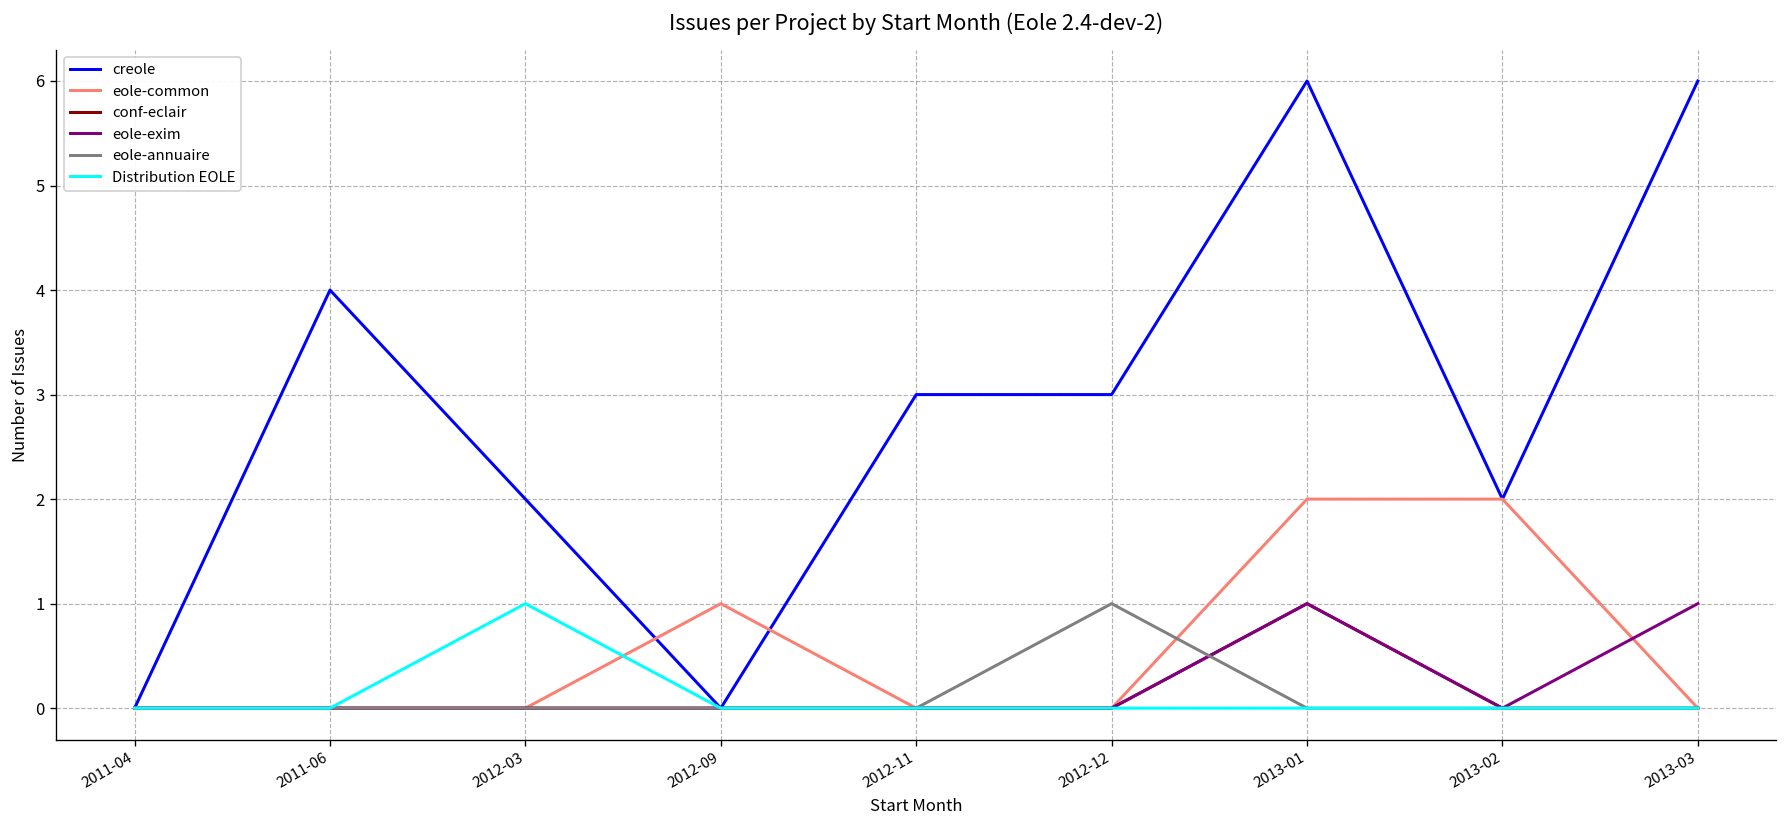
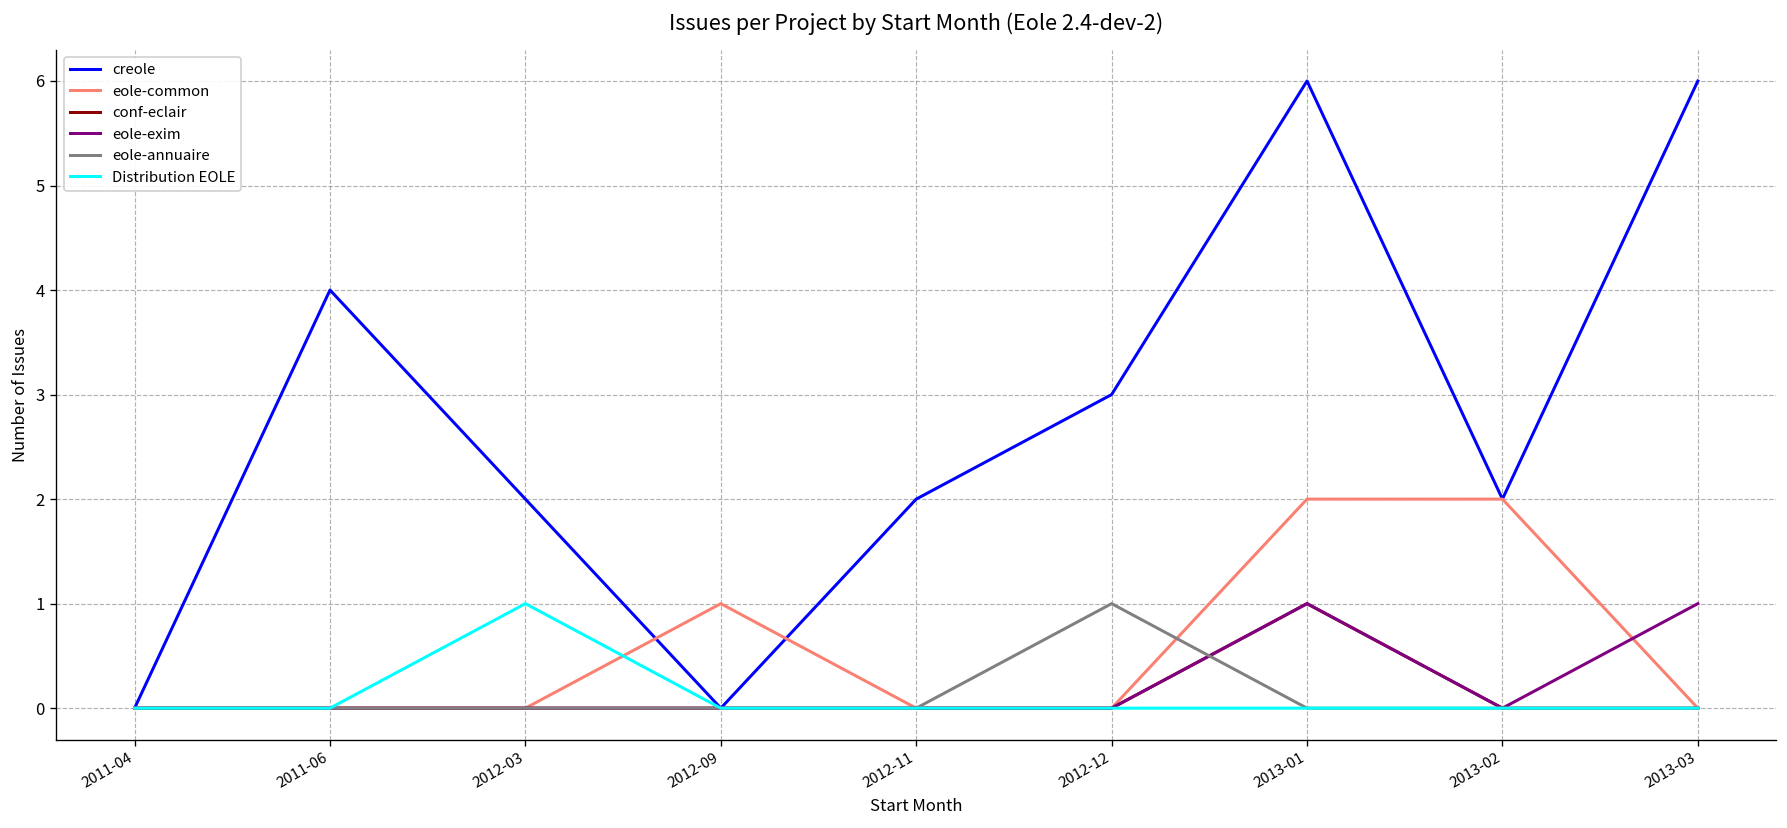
  {
    "creole": {
      "2011-06": 4,
      "2012-03": 2,
-     "2012-11": 3,
+     "2012-11": 2,
      "2012-12": 3,
      "2013-01": 6,
      "2013-03": 6
    },
    "eole-common": {
      "2012-09": 1,
      "2013-01": 2
    },
    "eole-exim": {
      "2013-03": 1
    },
    "eole-annuaire": {
      "2012-12": 1
    },
    "Distribution EOLE": {
      "2012-03": 1
    }
  }
